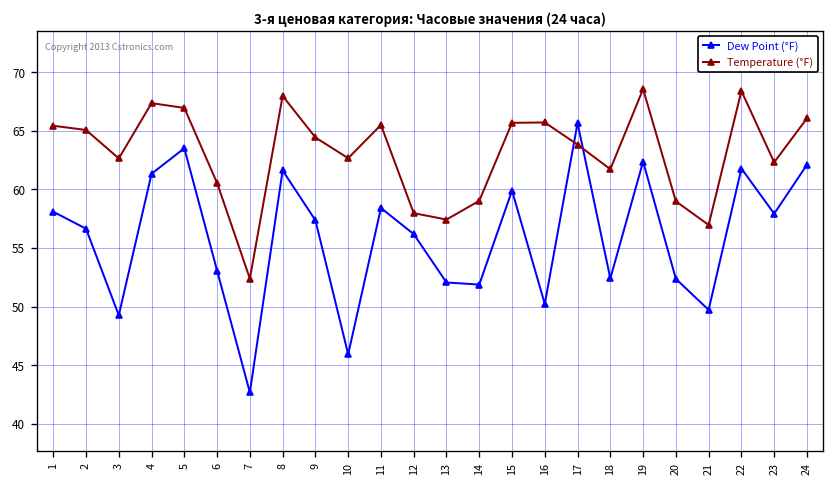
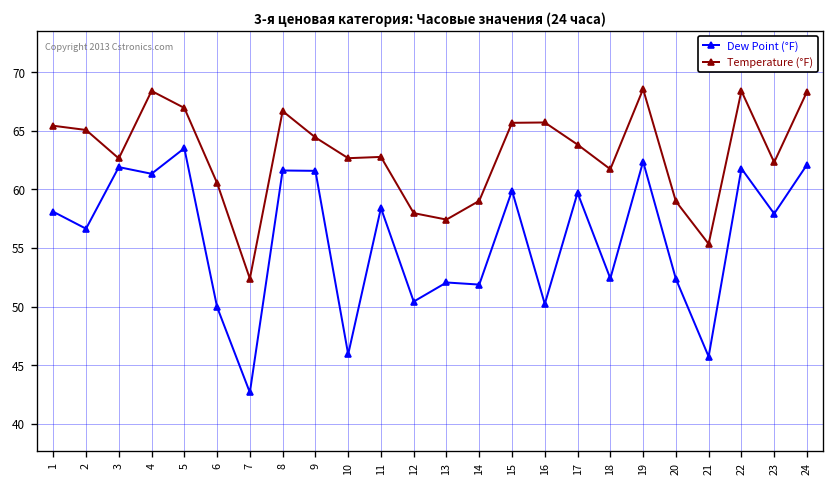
  {
    "Dew Point (°F)": {
      "1": 58,
      "2": 57,
-     "3": 49,
+     "3": 62,
      "4": 61,
      "5": 64,
-     "6": 53,
+     "6": 50,
      "7": 43,
      "8": 62,
-     "9": 57,
+     "9": 62,
      "10": 46,
      "11": 58,
-     "12": 56,
+     "12": 50,
      "13": 52,
      "14": 52,
      "15": 60,
      "16": 50,
-     "17": 66,
+     "17": 60,
      "18": 52,
      "19": 62,
      "20": 52,
-     "21": 50,
+     "21": 46,
      "22": 62,
      "23": 58,
      "24": 62
    },
    "Temperature (°F)": {
      "1": 65,
      "2": 65,
      "3": 63,
-     "4": 67,
+     "4": 68,
      "5": 67,
      "6": 61,
      "7": 52,
-     "8": 68,
+     "8": 67,
      "9": 64,
      "10": 63,
-     "11": 66,
+     "11": 63,
      "12": 58,
      "13": 57,
      "14": 59,
      "15": 66,
      "16": 66,
      "17": 64,
      "18": 62,
      "19": 69,
      "20": 59,
-     "21": 57,
+     "21": 55,
      "22": 68,
      "23": 62,
-     "24": 66
+     "24": 68
    }
  }
